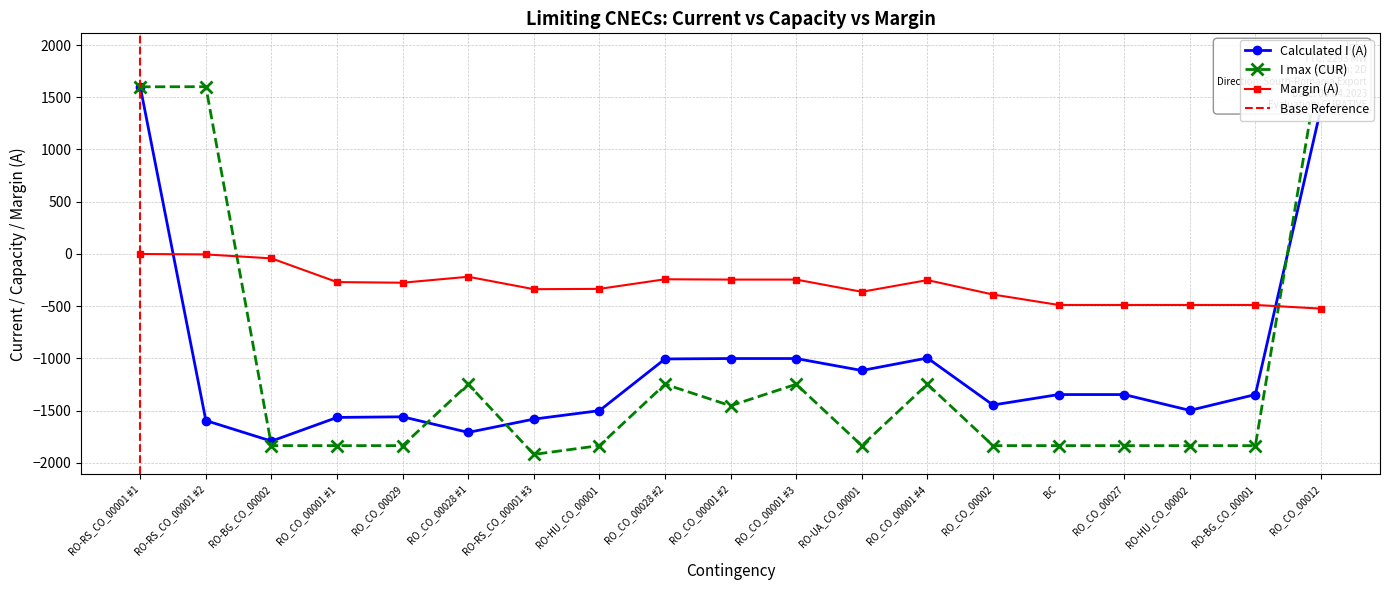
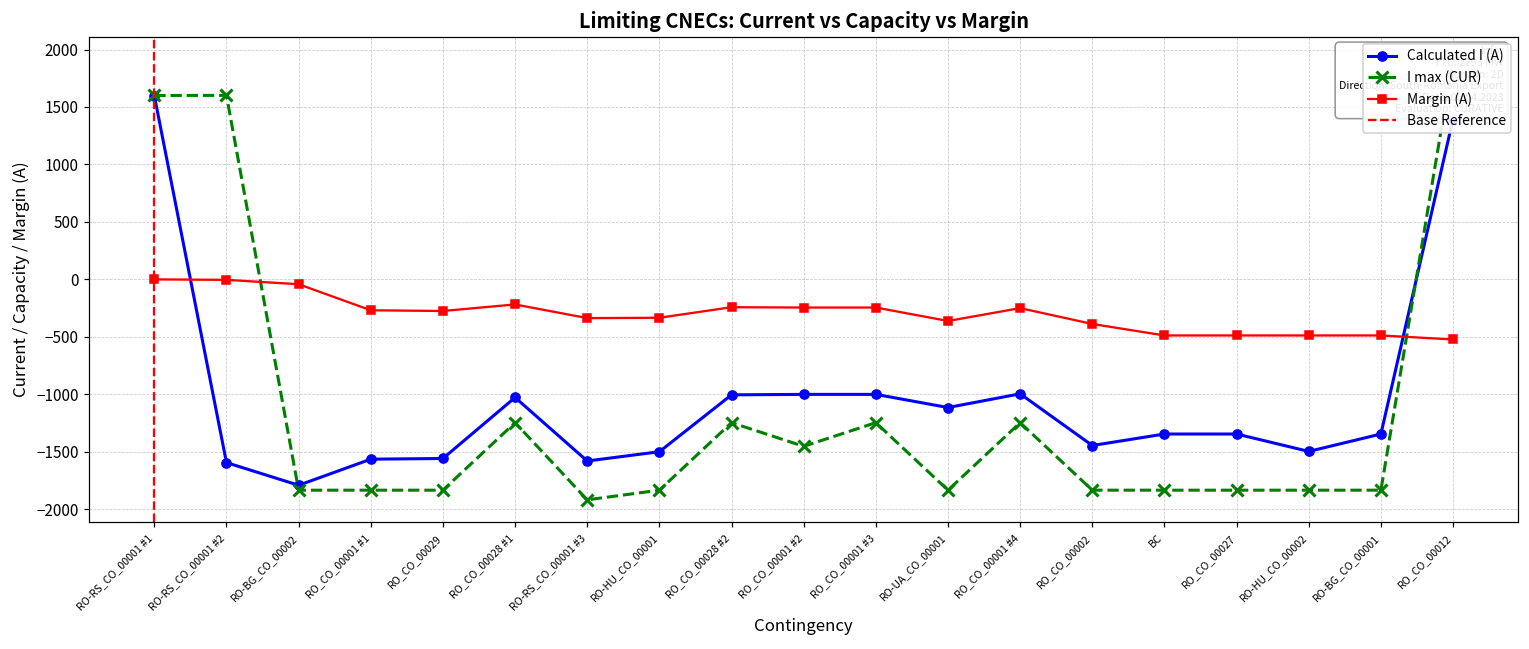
  {
    "Calculated I (A)": {
      "RO-RS_CO_00001 #2": -1600,
      "RO-BG_CO_00002": -1790,
      "RO_CO_00001 #1": -1570,
      "RO_CO_00029": -1560,
-     "RO_CO_00028 #1": -1710,
+     "RO_CO_00028 #1": -1030,
      "RO-RS_CO_00001 #3": -1580,
      "RO-HU_CO_00001": -1500,
      "RO_CO_00028 #2": -1010,
      "RO_CO_00001 #2": -1000,
      "RO_CO_00001 #3": -1000,
      "RO-UA_CO_00001": -1120,
      "RO_CO_00001 #4": -1000,
      "RO_CO_00002": -1450,
      "BC": -1350,
      "RO_CO_00027": -1350,
      "RO-HU_CO_00002": -1500,
      "RO-BG_CO_00001": -1350
    },
    "I max (CUR)": {
      "RO-RS_CO_00001 #2": 1600,
      "RO-BG_CO_00002": -1840,
      "RO_CO_00001 #1": -1840,
      "RO_CO_00029": -1840,
      "RO_CO_00028 #1": -1250,
      "RO-RS_CO_00001 #3": -1920,
      "RO-HU_CO_00001": -1840,
      "RO_CO_00028 #2": -1250,
      "RO_CO_00001 #2": -1450,
      "RO_CO_00001 #3": -1250,
      "RO-UA_CO_00001": -1840,
      "RO_CO_00001 #4": -1250,
      "RO_CO_00002": -1840,
      "BC": -1840,
      "RO_CO_00027": -1840,
      "RO-HU_CO_00002": -1840,
      "RO-BG_CO_00001": -1840
    },
    "Margin (A)": {
      "RO-RS_CO_00001 #1": 0,
      "RO-RS_CO_00001 #2": -10,
      "RO-BG_CO_00002": -40,
      "RO_CO_00001 #1": -270,
      "RO_CO_00029": -280,
      "RO_CO_00028 #1": -220,
      "RO-RS_CO_00001 #3": -340,
      "RO-HU_CO_00001": -340,
      "RO_CO_00028 #2": -240,
      "RO_CO_00001 #2": -250,
      "RO_CO_00001 #3": -250,
      "RO-UA_CO_00001": -360,
      "RO_CO_00001 #4": -250,
      "RO_CO_00002": -390,
      "BC": -490,
      "RO_CO_00027": -490,
      "RO-HU_CO_00002": -490,
      "RO-BG_CO_00001": -490,
      "RO_CO_00012": -520
    }
  }
